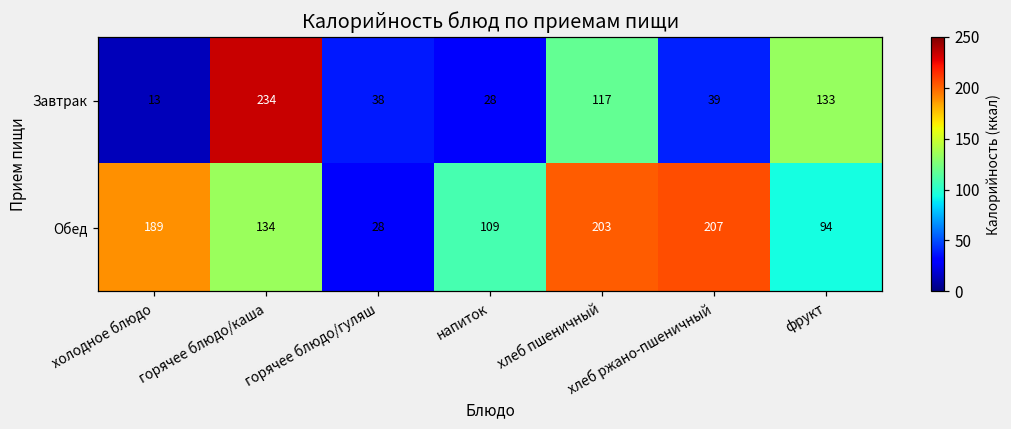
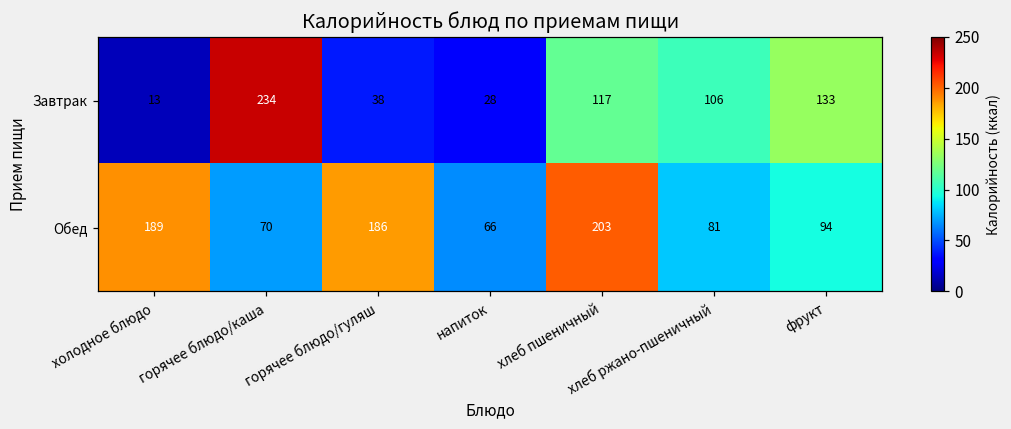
  {
    "Завтрак": {
      "холодное блюдо": 13,
      "горячее блюдо/каша": 234,
      "горячее блюдо/гуляш": 38,
      "напиток": 28,
      "хлеб пшеничный": 117,
-     "хлеб ржано-пшеничный": 39,
+     "хлеб ржано-пшеничный": 106,
      "фрукт": 133
    },
    "Обед": {
      "холодное блюдо": 189,
-     "горячее блюдо/каша": 134,
-     "горячее блюдо/гуляш": 28,
-     "напиток": 109,
+     "горячее блюдо/каша": 70,
+     "горячее блюдо/гуляш": 186,
+     "напиток": 66,
      "хлеб пшеничный": 203,
-     "хлеб ржано-пшеничный": 207,
+     "хлеб ржано-пшеничный": 81,
      "фрукт": 94
    }
  }
